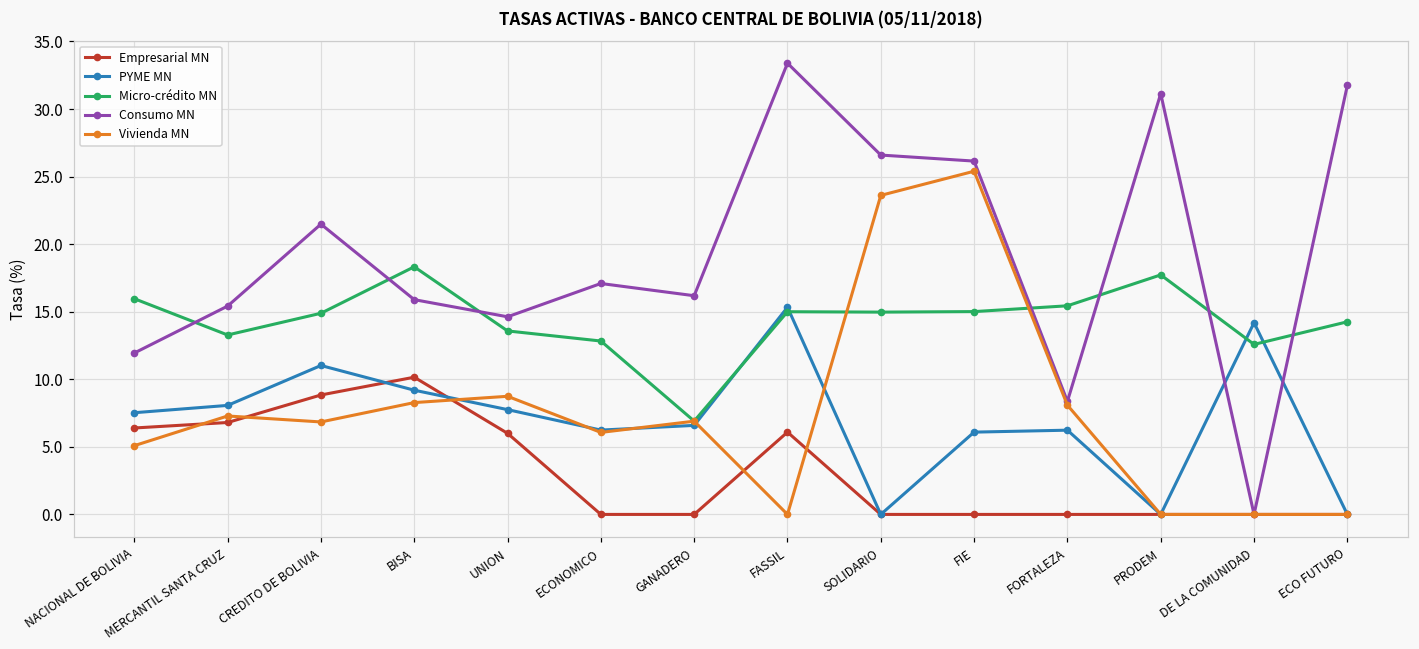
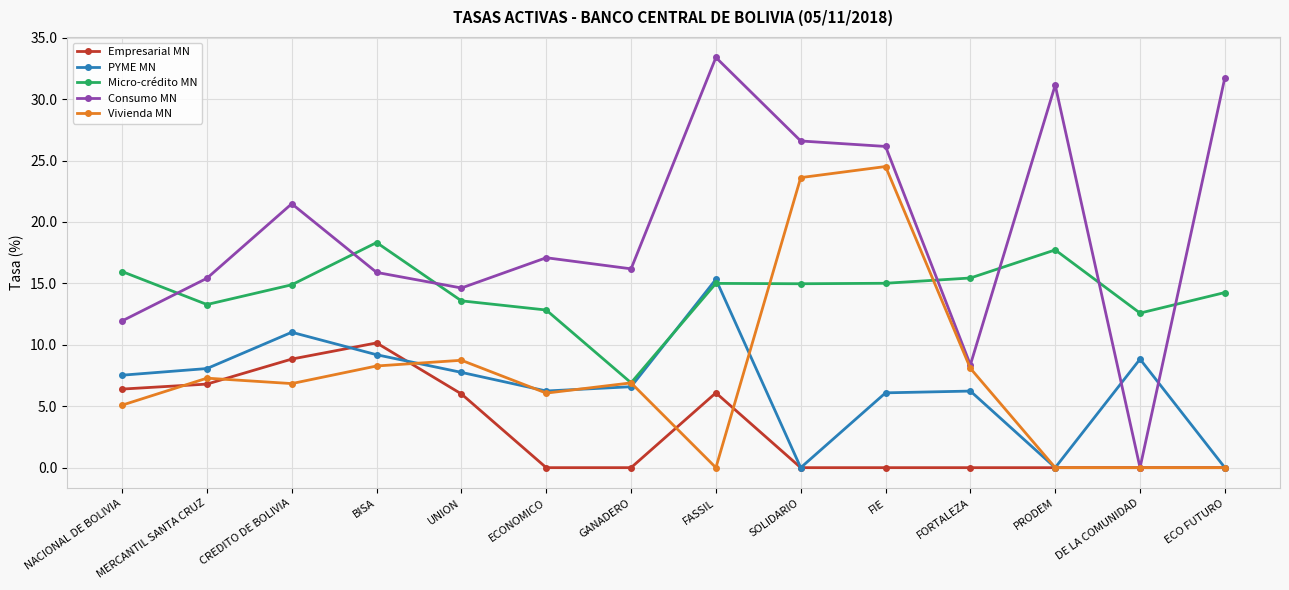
  {
    "Empresarial MN": {
      "NACIONAL DE BOLIVIA": 6.4,
      "MERCANTIL SANTA CRUZ": 6.8,
      "CREDITO DE BOLIVIA": 8.8,
      "BISA": 10.2,
      "UNION": 6.0,
      "ECONOMICO": 0.0,
      "GANADERO": 0.0,
      "FASSIL": 6.1,
      "FIE": 0.0,
      "FORTALEZA": 0.0
    },
    "PYME MN": {
      "NACIONAL DE BOLIVIA": 7.5,
      "MERCANTIL SANTA CRUZ": 8.1,
      "CREDITO DE BOLIVIA": 11.0,
      "BISA": 9.2,
      "UNION": 7.8,
      "GANADERO": 6.6,
      "FASSIL": 15.3,
      "FIE": 6.1,
      "FORTALEZA": 6.2,
-     "DE LA COMUNIDAD": 14.2
+     "DE LA COMUNIDAD": 8.8
    },
    "Micro-crédito MN": {
      "NACIONAL DE BOLIVIA": 16.0,
      "MERCANTIL SANTA CRUZ": 13.3,
      "CREDITO DE BOLIVIA": 14.9,
      "BISA": 18.3,
      "UNION": 13.6,
      "ECONOMICO": 12.8,
      "FASSIL": 15.0,
      "SOLIDARIO": 15.0,
      "FIE": 15.0,
      "FORTALEZA": 15.4,
      "PRODEM": 17.7,
      "DE LA COMUNIDAD": 12.6,
      "ECO FUTURO": 14.3
    },
    "Consumo MN": {
      "NACIONAL DE BOLIVIA": 11.9,
      "MERCANTIL SANTA CRUZ": 15.4,
      "CREDITO DE BOLIVIA": 21.5,
      "BISA": 15.9,
      "UNION": 14.6,
      "ECONOMICO": 17.1,
      "GANADERO": 16.2,
      "FASSIL": 33.4,
      "SOLIDARIO": 26.6,
      "FIE": 26.1,
      "FORTALEZA": 8.4,
      "PRODEM": 31.1,
      "ECO FUTURO": 31.7
    },
    "Vivienda MN": {
      "NACIONAL DE BOLIVIA": 5.1,
      "MERCANTIL SANTA CRUZ": 7.3,
      "CREDITO DE BOLIVIA": 6.8,
      "BISA": 8.3,
      "UNION": 8.7,
      "FASSIL": 0.0,
      "SOLIDARIO": 23.6,
-     "FIE": 25.4,
+     "FIE": 24.5,
      "FORTALEZA": 8.1
    }
  }
